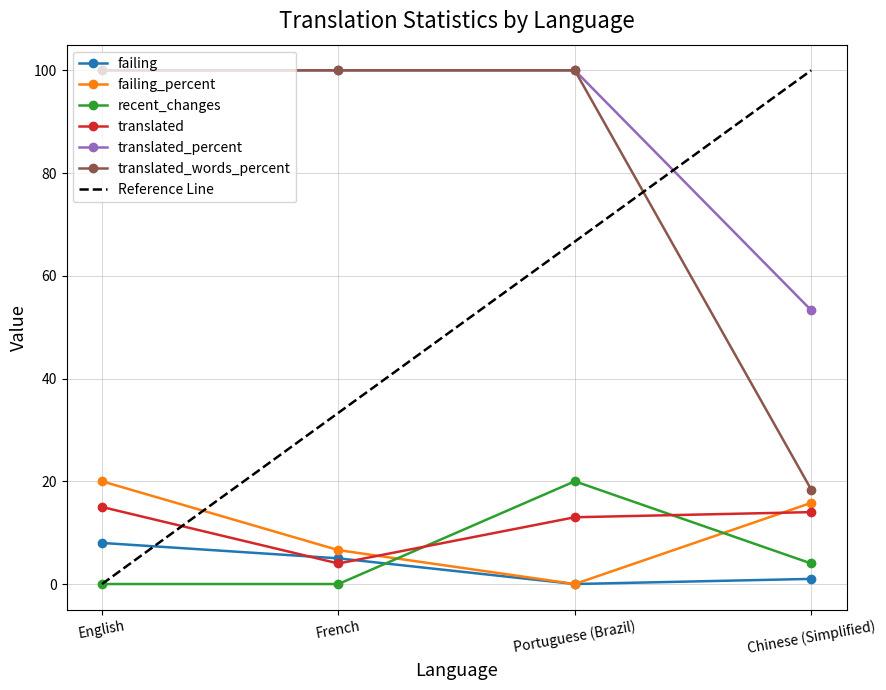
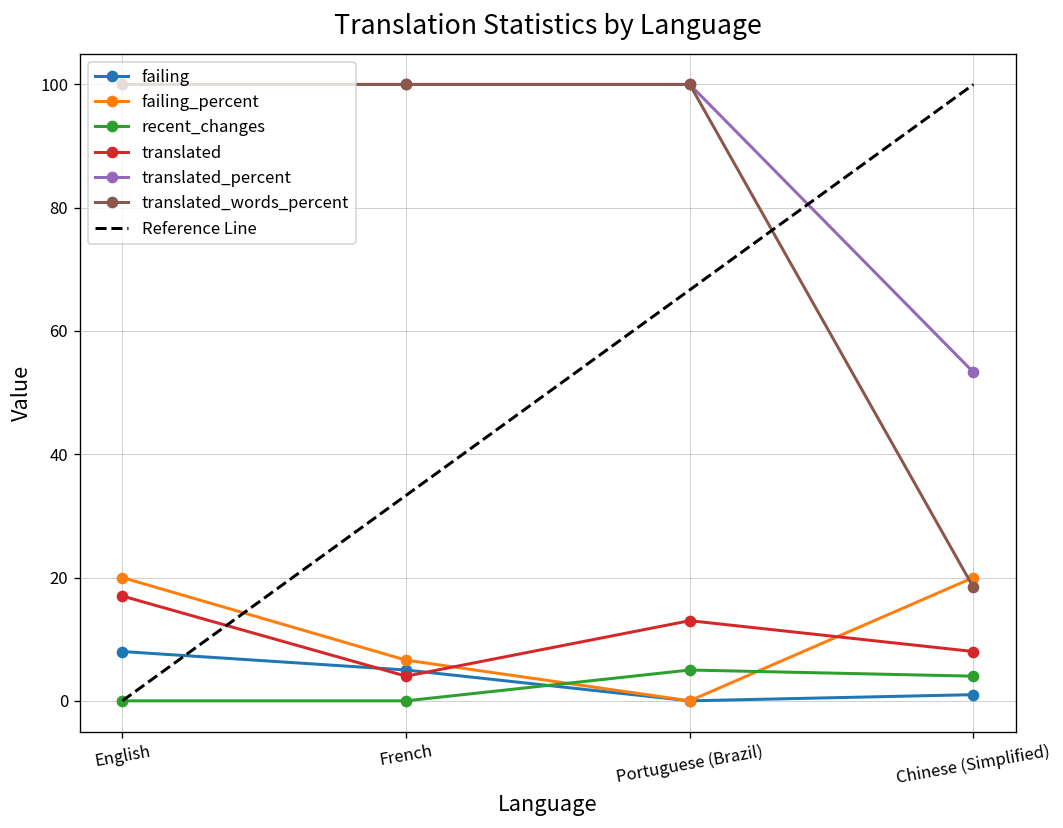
  {
    "failing": {
      "English": 8,
      "French": 5,
      "Chinese (Simplified)": 1
    },
    "failing_percent": {
      "English": 20,
      "French": 7,
-     "Chinese (Simplified)": 16
+     "Chinese (Simplified)": 20
    },
    "recent_changes": {
      "French": 0,
-     "Portuguese (Brazil)": 20,
+     "Portuguese (Brazil)": 5,
      "Chinese (Simplified)": 4
    },
    "translated": {
-     "English": 15,
+     "English": 17,
      "French": 4,
      "Portuguese (Brazil)": 13,
-     "Chinese (Simplified)": 14
+     "Chinese (Simplified)": 8
    },
    "translated_percent": {
      "Chinese (Simplified)": 53
    },
    "translated_words_percent": {
      "Chinese (Simplified)": 18
    },
    "Reference Line": {
      "Chinese (Simplified)": 100
    }
  }
